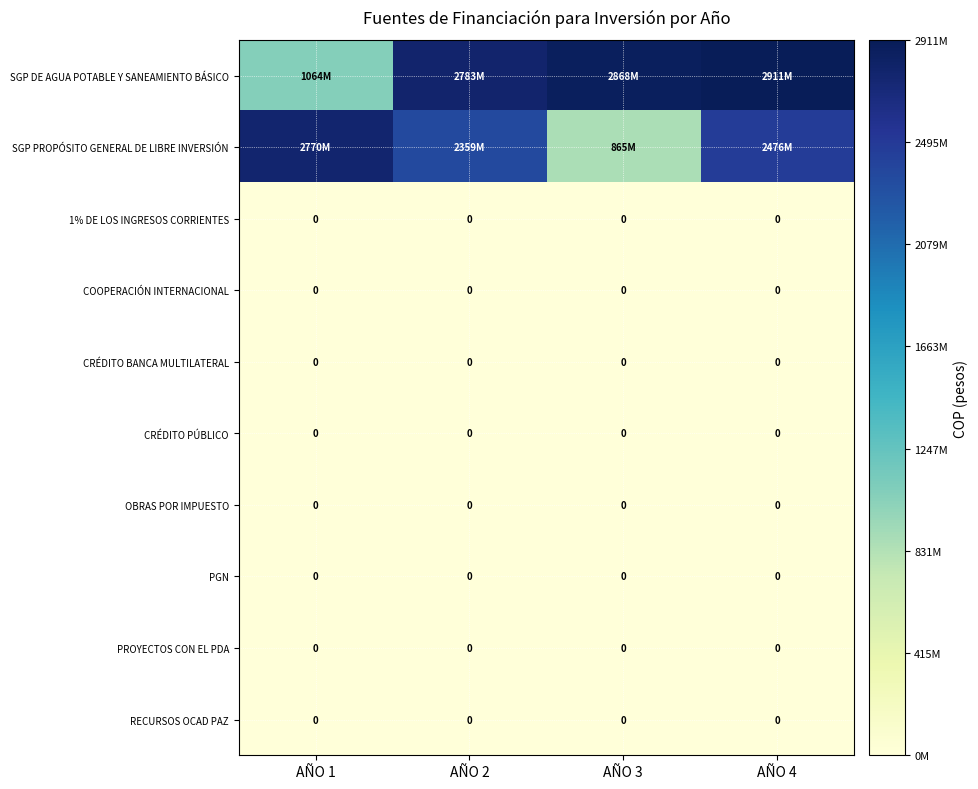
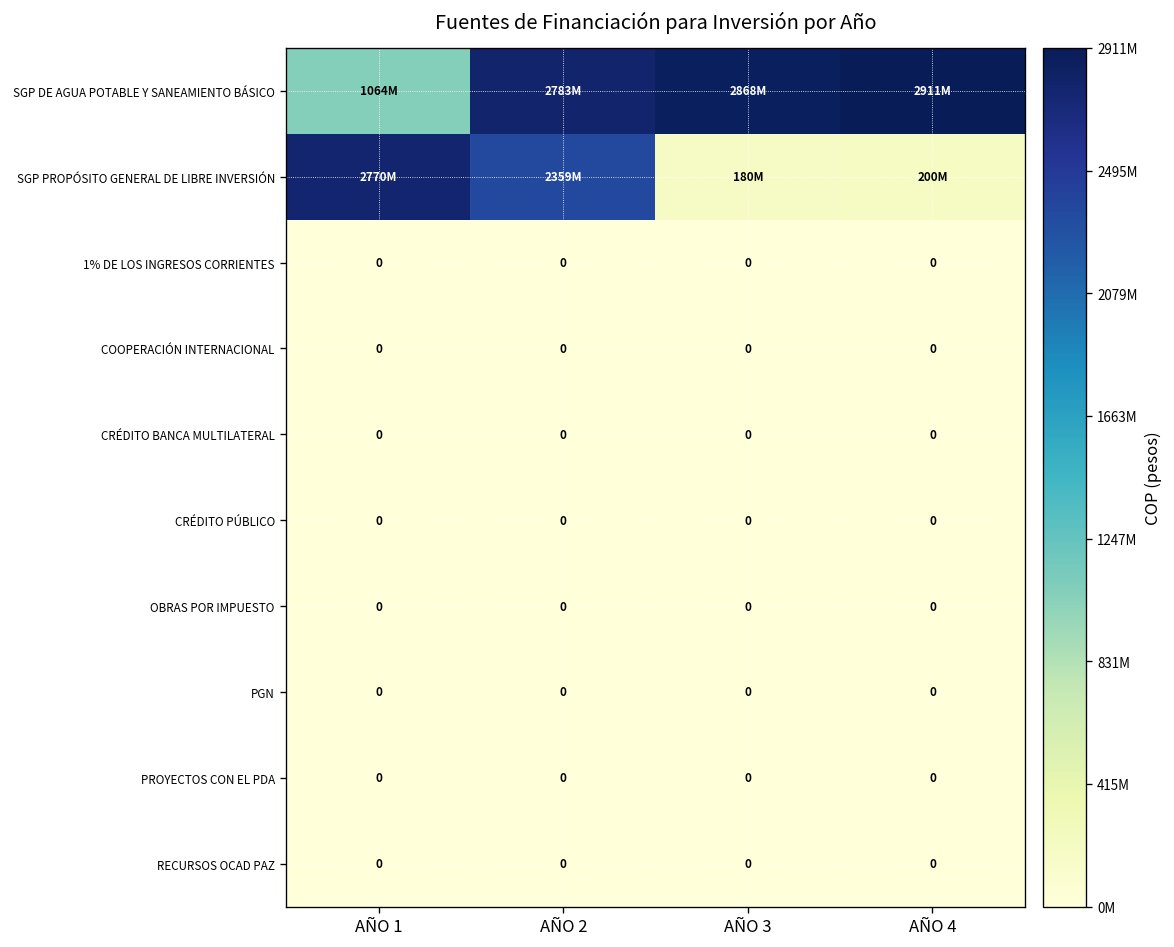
  {
    "SGP DE AGUA POTABLE Y SANEAMIENTO BÁSICO": {
      "AÑO 1": "1064M",
      "AÑO 2": "2783M",
      "AÑO 3": "2868M",
      "AÑO 4": "2911M"
    },
    "SGP PROPÓSITO GENERAL DE LIBRE INVERSIÓN": {
      "AÑO 1": "2770M",
      "AÑO 2": "2359M",
-     "AÑO 3": "865M",
-     "AÑO 4": "2476M"
+     "AÑO 3": "180M",
+     "AÑO 4": "200M"
    },
    "1% DE LOS INGRESOS CORRIENTES": {
      "AÑO 1": "0",
      "AÑO 2": "0",
      "AÑO 3": "0",
      "AÑO 4": "0"
    },
    "COOPERACIÓN INTERNACIONAL": {
      "AÑO 1": "0",
      "AÑO 2": "0",
      "AÑO 3": "0",
      "AÑO 4": "0"
    },
    "CRÉDITO BANCA MULTILATERAL": {
      "AÑO 1": "0",
      "AÑO 2": "0",
      "AÑO 3": "0",
      "AÑO 4": "0"
    },
    "CRÉDITO PÚBLICO": {
      "AÑO 1": "0",
      "AÑO 2": "0",
      "AÑO 3": "0",
      "AÑO 4": "0"
    },
    "OBRAS POR IMPUESTO": {
      "AÑO 1": "0",
      "AÑO 2": "0",
      "AÑO 3": "0",
      "AÑO 4": "0"
    },
    "PGN": {
      "AÑO 1": "0",
      "AÑO 2": "0",
      "AÑO 3": "0",
      "AÑO 4": "0"
    },
    "PROYECTOS CON EL PDA": {
      "AÑO 1": "0",
      "AÑO 2": "0",
      "AÑO 3": "0",
      "AÑO 4": "0"
    },
    "RECURSOS OCAD PAZ": {
      "AÑO 1": "0",
      "AÑO 2": "0",
      "AÑO 3": "0",
      "AÑO 4": "0"
    }
  }
